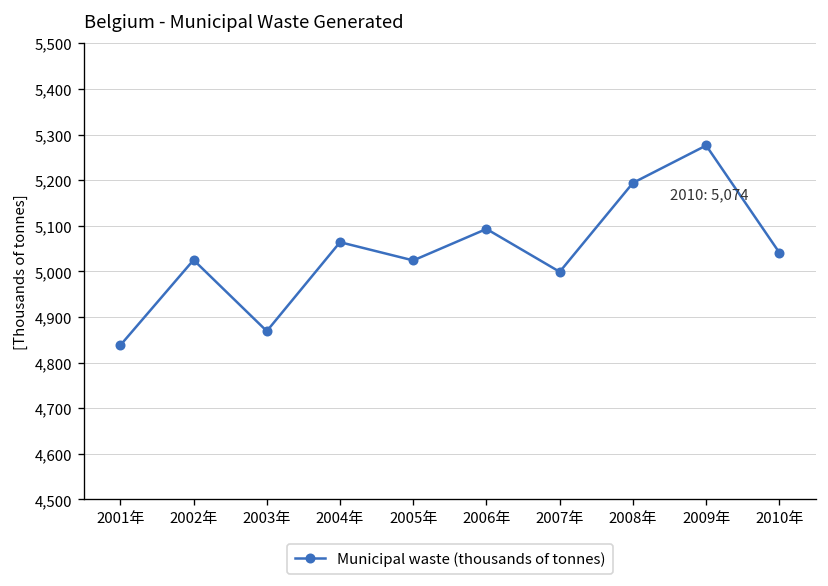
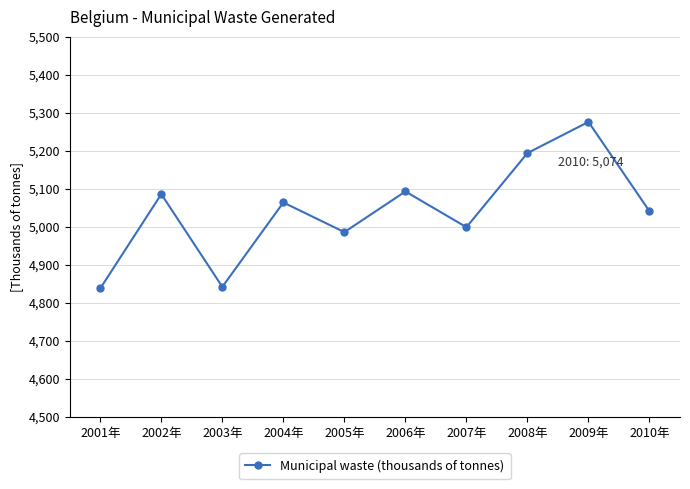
  {
    "2001年": "4,840",
-   "2002年": "5,030",
-   "2003年": "4,870",
+   "2002年": "5,090",
+   "2003年": "4,840",
    "2004年": "5,060",
-   "2005年": "5,020",
+   "2005年": "4,990",
    "2006年": "5,090",
    "2007年": "5,000",
    "2008年": "5,190",
    "2009年": "5,280",
    "2010年": "5,040"
  }
